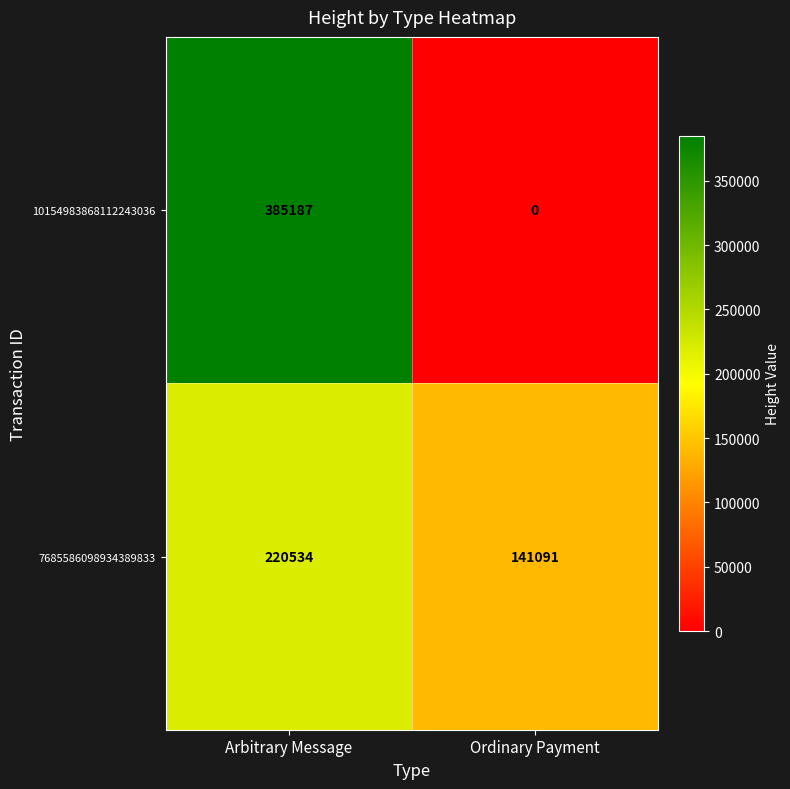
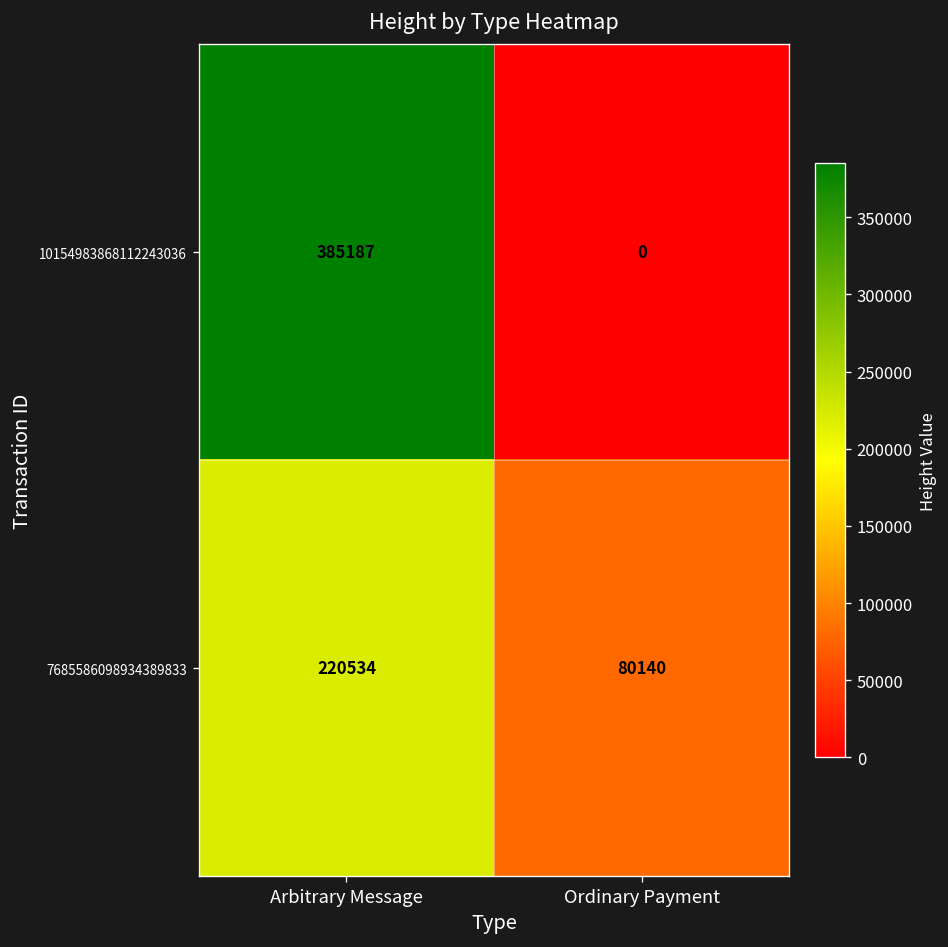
  {
    "10154983868112243036": {
      "Arbitrary Message": 385187,
      "Ordinary Payment": 0
    },
    "7685586098934389833": {
      "Arbitrary Message": 220534,
-     "Ordinary Payment": 141091
+     "Ordinary Payment": 80140
    }
  }
